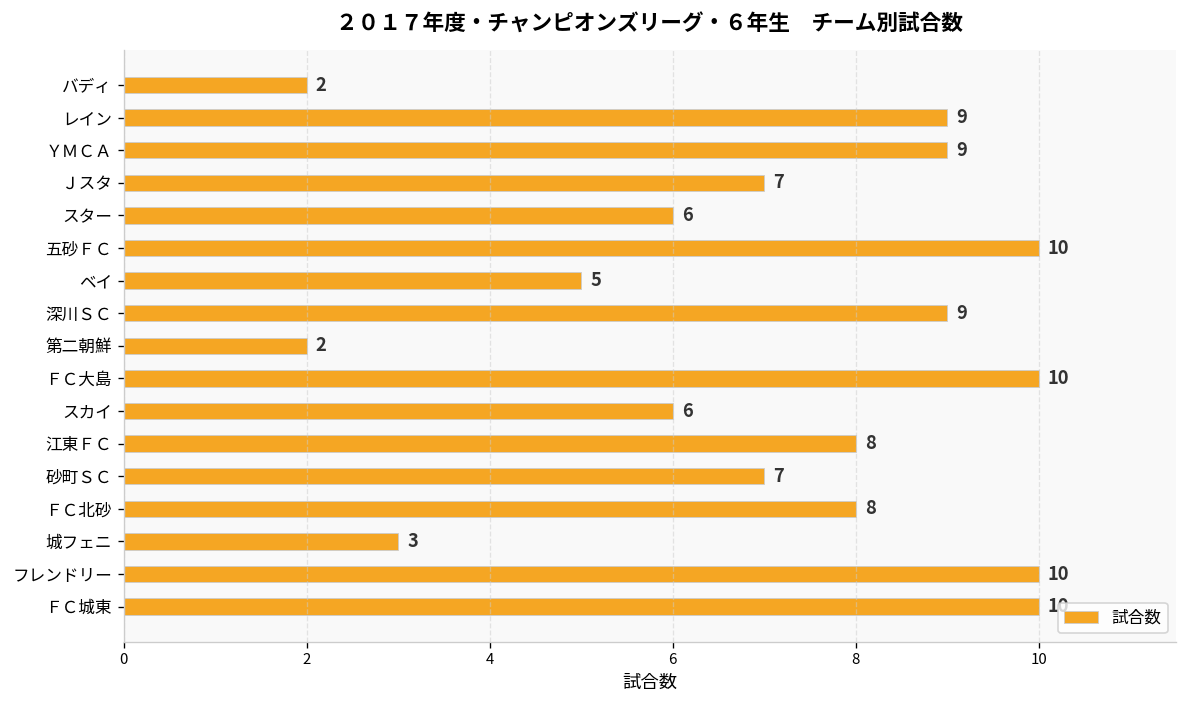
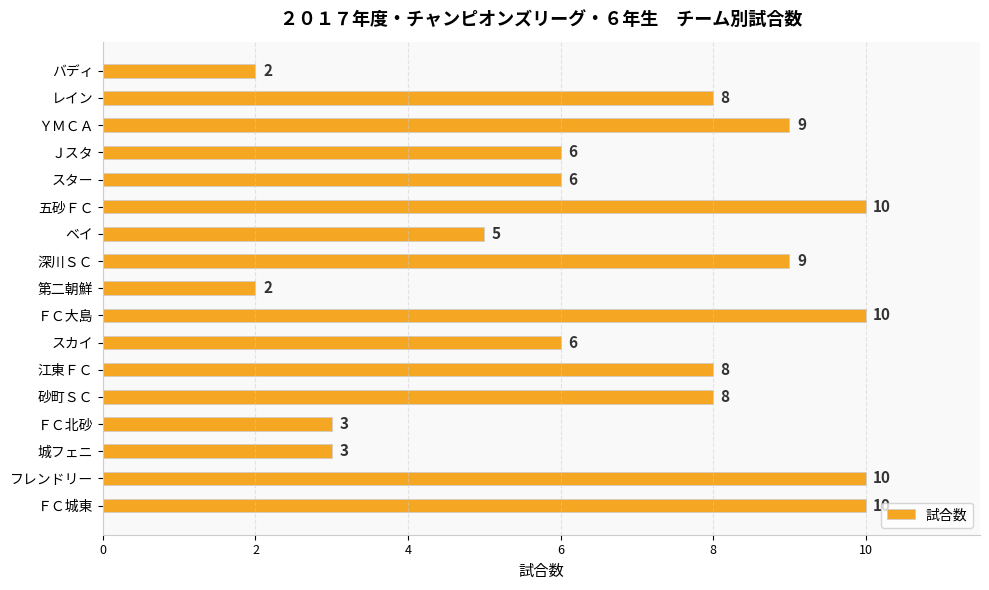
  {
    "バディ": 2,
-   "レイン": 9,
+   "レイン": 8,
    "ＹＭＣＡ": 9,
-   "Ｊスタ": 7,
+   "Ｊスタ": 6,
    "スター": 6,
    "五砂ＦＣ": 10,
    "ベイ": 5,
    "深川ＳＣ": 9,
    "第二朝鮮": 2,
    "ＦＣ大島": 10,
    "スカイ": 6,
    "江東ＦＣ": 8,
-   "砂町ＳＣ": 7,
-   "ＦＣ北砂": 8,
+   "砂町ＳＣ": 8,
+   "ＦＣ北砂": 3,
    "城フェニ": 3,
    "フレンドリー": 10
  }
